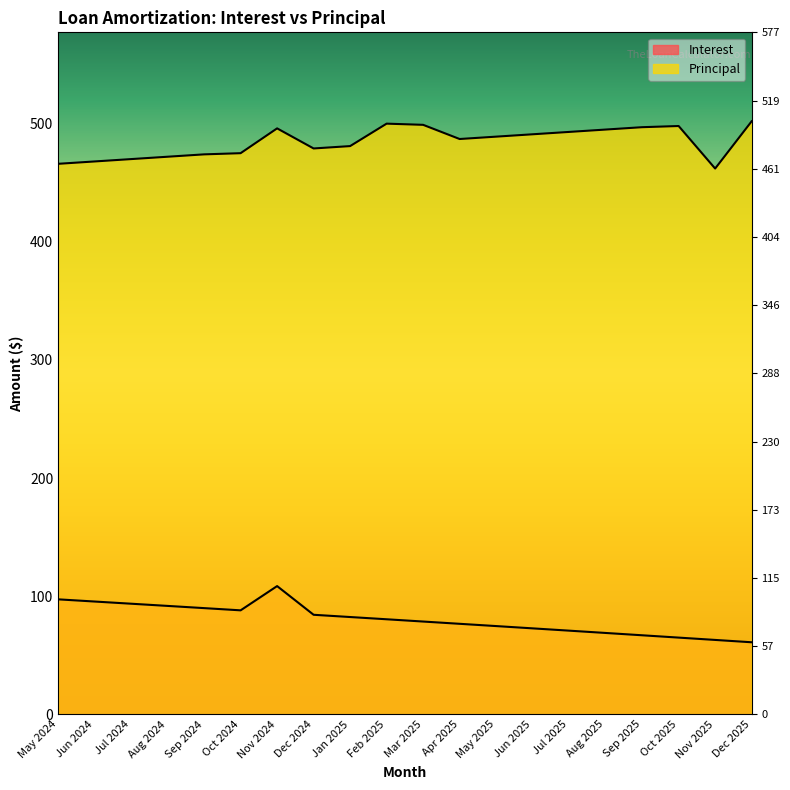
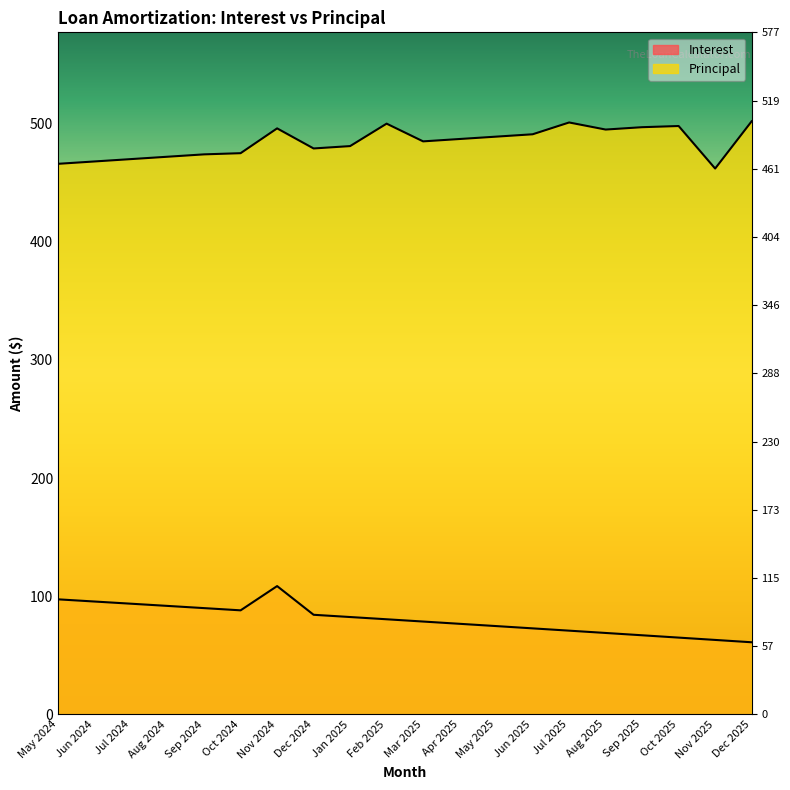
  {
    "Interest": {
      "May 2024": 97,
      "Jun 2024": 95,
      "Jul 2024": 94,
      "Aug 2024": 92,
      "Sep 2024": 90,
      "Oct 2024": 88,
      "Nov 2024": 109,
      "Dec 2024": 84,
      "Jan 2025": 82,
      "Feb 2025": 80,
      "Mar 2025": 79,
      "Apr 2025": 77,
      "May 2025": 75,
      "Jun 2025": 73,
      "Jul 2025": 71,
      "Aug 2025": 69,
      "Sep 2025": 67,
      "Oct 2025": 65,
      "Nov 2025": 63,
      "Dec 2025": 61
    },
    "Principal": {
      "May 2024": 466,
      "Jun 2024": 468,
      "Jul 2024": 470,
      "Aug 2024": 472,
      "Sep 2024": 474,
      "Oct 2024": 475,
      "Nov 2024": 496,
      "Dec 2024": 479,
      "Jan 2025": 481,
      "Feb 2025": 500,
-     "Mar 2025": 499,
+     "Mar 2025": 485,
      "Apr 2025": 487,
      "May 2025": 489,
      "Jun 2025": 491,
-     "Jul 2025": 493,
+     "Jul 2025": 501,
      "Aug 2025": 495,
      "Sep 2025": 497,
      "Oct 2025": 498,
      "Nov 2025": 462,
      "Dec 2025": 502
    }
  }
